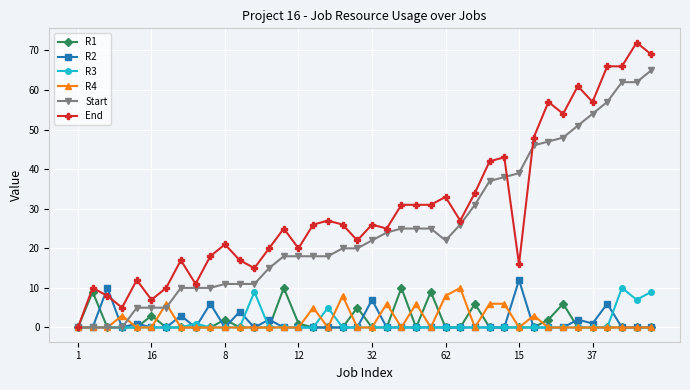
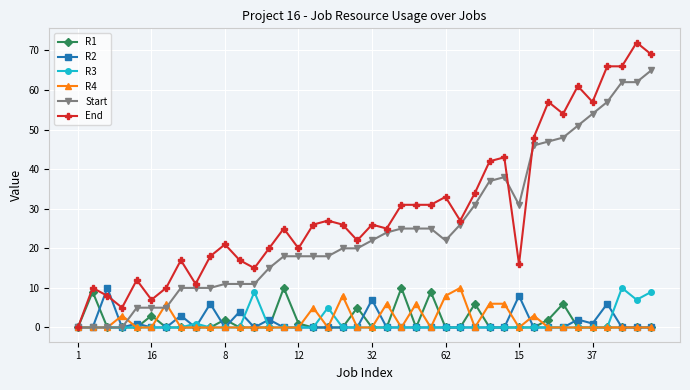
  {
    "R2": {
-     "15": 12
+     "15": 8
    },
    "R4": {
      "62": 8
    },
    "Start": {
      "62": 22,
-     "15": 39
+     "15": 31
    },
    "End": {
      "62": 33,
      "15": 16
    }
  }
